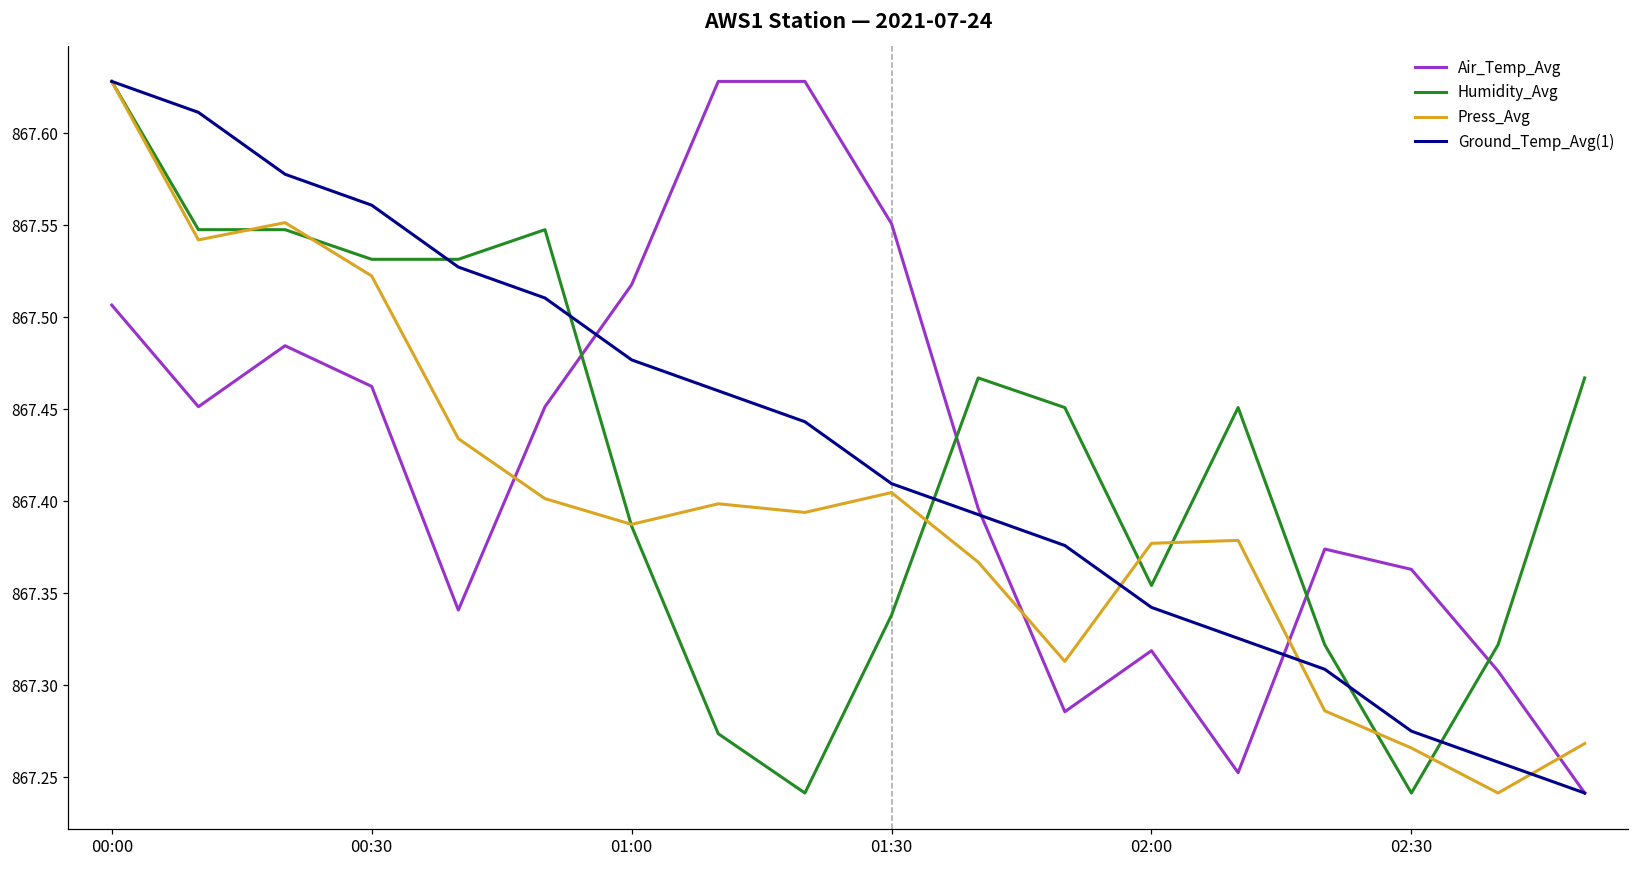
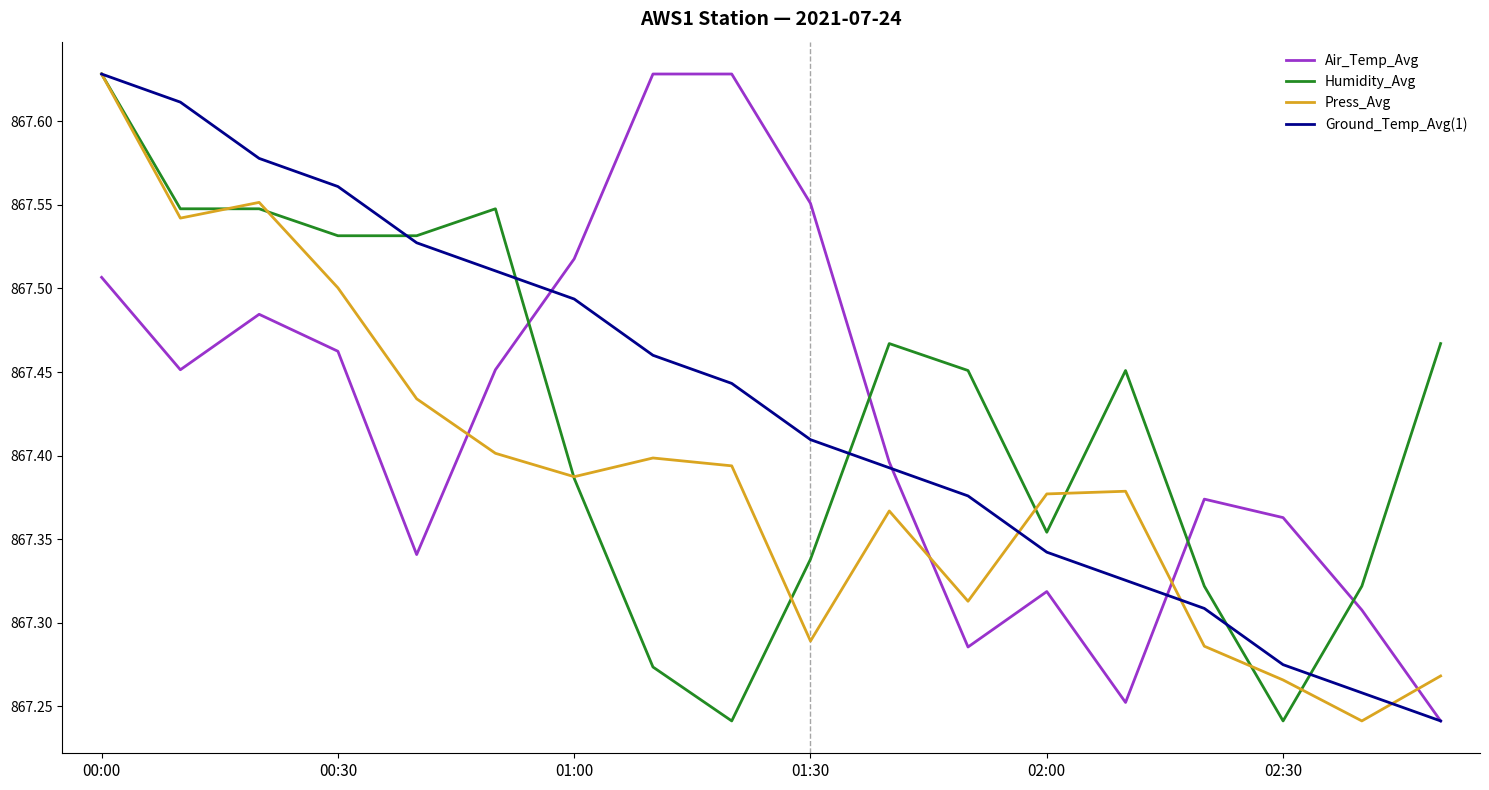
  {
    "Air_Temp_Avg": {
      "00:00": 867.507,
      "00:30": 867.462,
      "01:00": 867.518,
      "01:30": 867.551,
      "02:00": 867.319,
      "02:30": 867.363
    },
    "Humidity_Avg": {
      "00:30": 867.532,
      "01:30": 867.338,
      "02:00": 867.354,
      "02:30": 867.241
    },
    "Press_Avg": {
-     "00:30": 867.523,
-     "01:30": 867.405,
+     "00:30": 867.500,
+     "01:30": 867.289,
      "02:00": 867.377,
      "02:30": 867.266
    },
    "Ground_Temp_Avg(1)": {
      "00:30": 867.561,
-     "01:00": 867.477,
+     "01:00": 867.494,
      "01:30": 867.410,
      "02:00": 867.342,
      "02:30": 867.275
    }
  }
